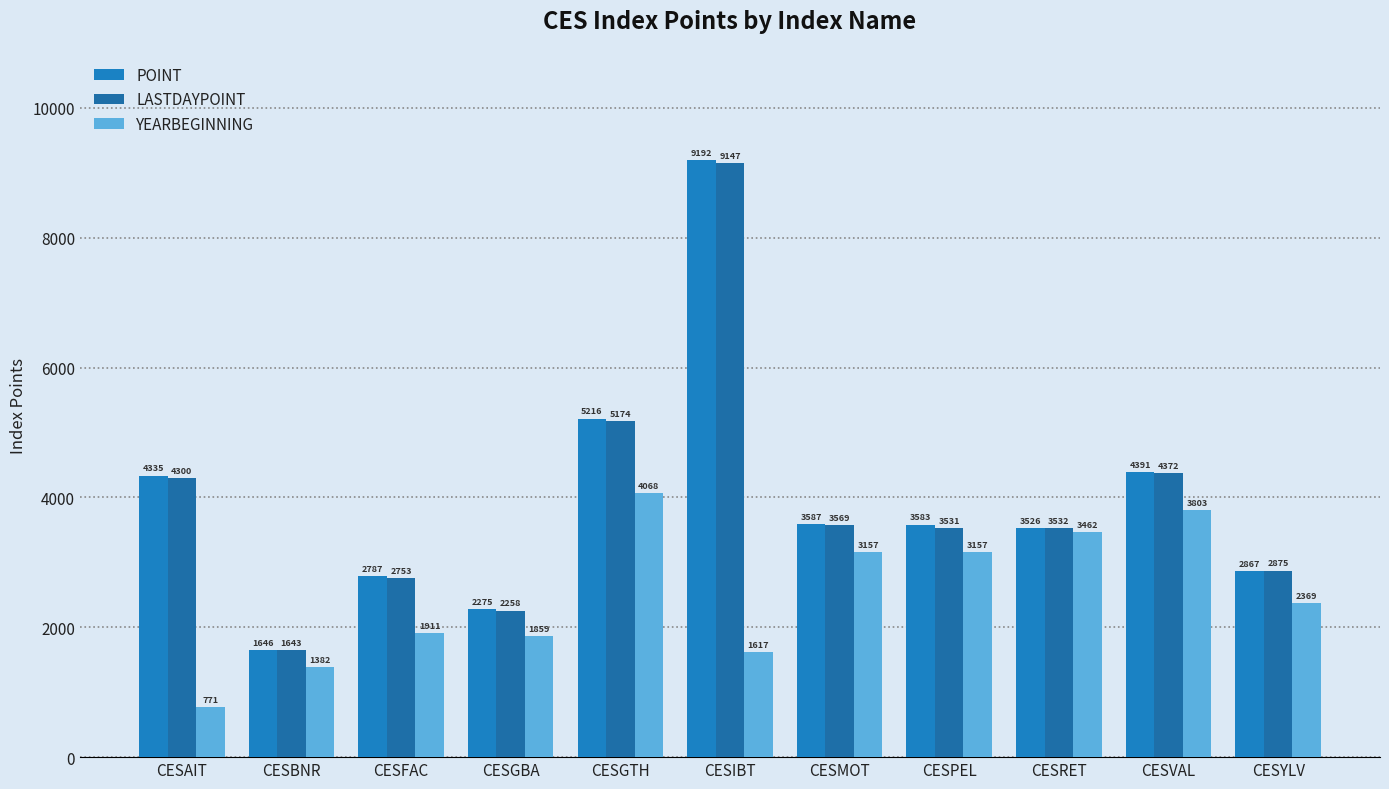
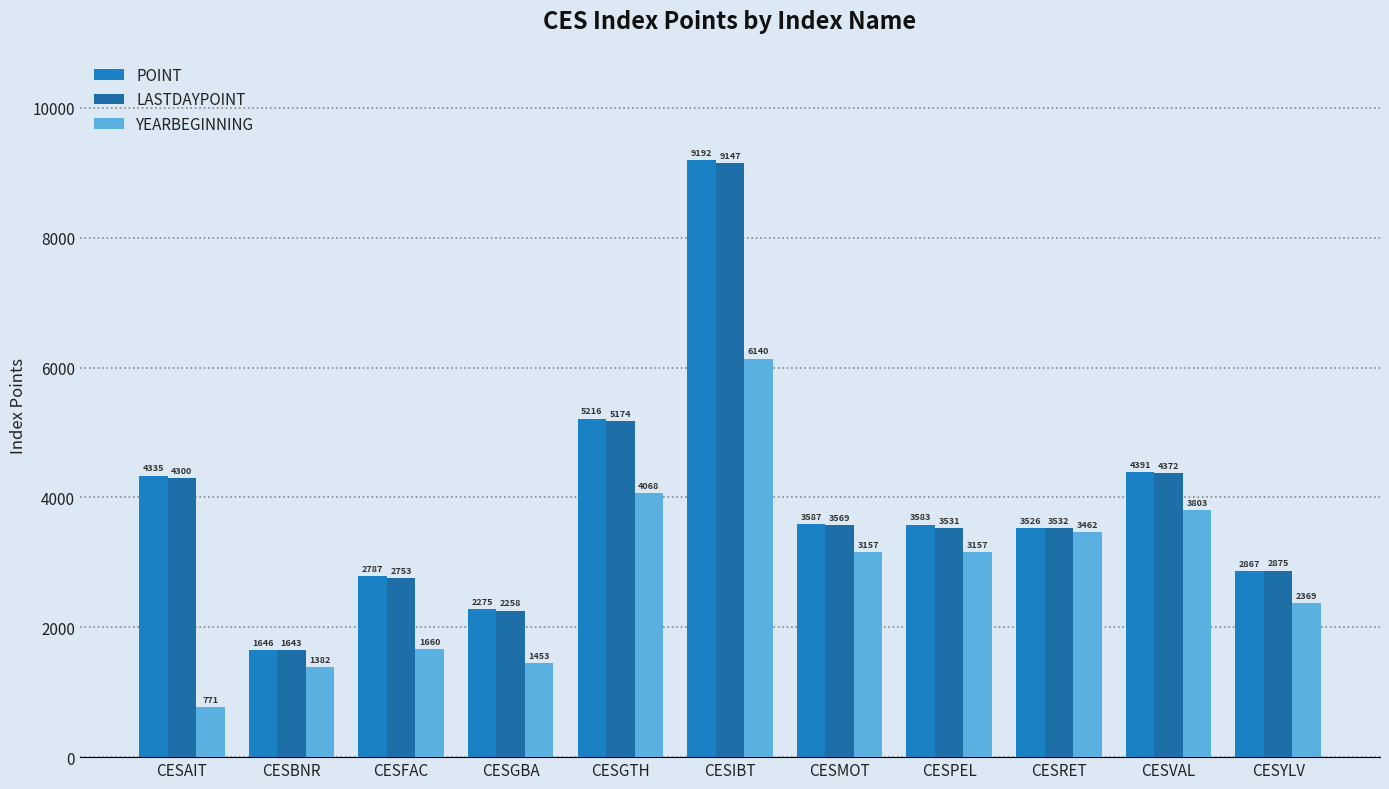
  {
    "YEARBEGINNING": {
      "CESAIT": 771,
      "CESBNR": 1382,
-     "CESFAC": 1911,
-     "CESGBA": 1859,
+     "CESFAC": 1660,
+     "CESGBA": 1453,
      "CESGTH": 4068,
-     "CESIBT": 1617,
+     "CESIBT": 6140,
      "CESMOT": 3157,
      "CESPEL": 3157,
      "CESRET": 3462,
      "CESVAL": 3803,
      "CESYLV": 2369
    }
  }
